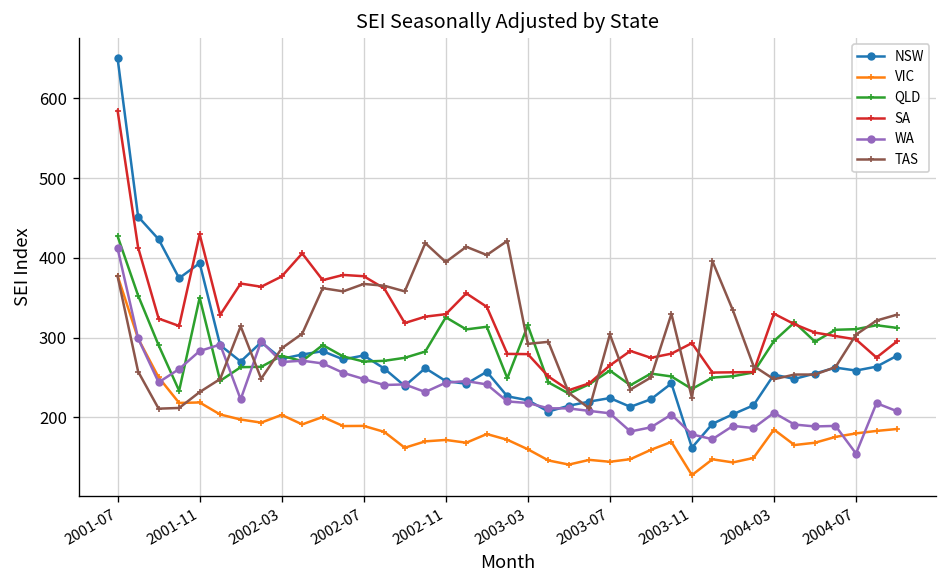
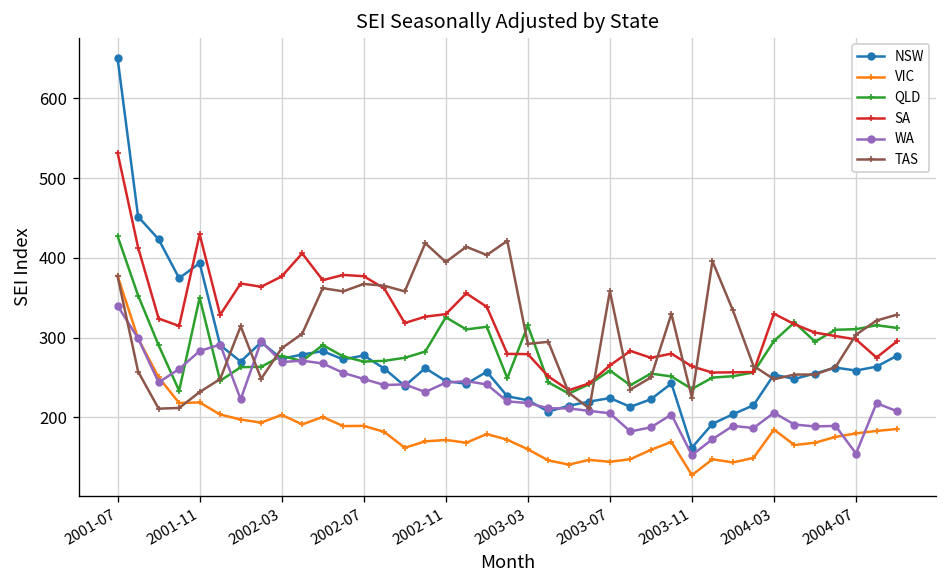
  {
    "NSW": {
      "2001-07": 650,
      "2001-11": 390,
      "2002-07": 280,
      "2003-07": 220,
      "2003-11": 160,
      "2004-03": 250,
      "2004-07": 260
    },
    "VIC": {
      "2001-11": 220,
      "2002-03": 200,
      "2002-07": 190,
      "2002-11": 170,
      "2003-03": 160,
      "2003-07": 140,
      "2003-11": 130,
      "2004-03": 180,
      "2004-07": 180
    },
    "QLD": {
      "2001-07": 430,
      "2001-11": 350,
      "2002-07": 270,
      "2002-11": 330,
      "2003-03": 320,
      "2003-07": 260,
      "2003-11": 240,
      "2004-03": 300,
      "2004-07": 310
    },
    "SA": {
-     "2001-07": 580,
+     "2001-07": 530,
      "2001-11": 430,
      "2002-03": 380,
      "2002-07": 380,
      "2002-11": 330,
      "2003-03": 280,
      "2003-07": 270,
-     "2003-11": 290,
+     "2003-11": 260,
      "2004-03": 330,
      "2004-07": 300
    },
    "WA": {
-     "2001-07": 410,
+     "2001-07": 340,
      "2001-11": 280,
      "2002-03": 270,
      "2002-07": 250,
      "2003-07": 210,
-     "2003-11": 180,
+     "2003-11": 150,
      "2004-03": 210,
      "2004-07": 150
    },
    "TAS": {
      "2001-11": 230,
      "2002-03": 290,
      "2002-07": 370,
      "2002-11": 390,
      "2003-03": 290,
-     "2003-07": 300,
+     "2003-07": 360,
      "2003-11": 220,
      "2004-03": 250,
      "2004-07": 300
    }
  }
